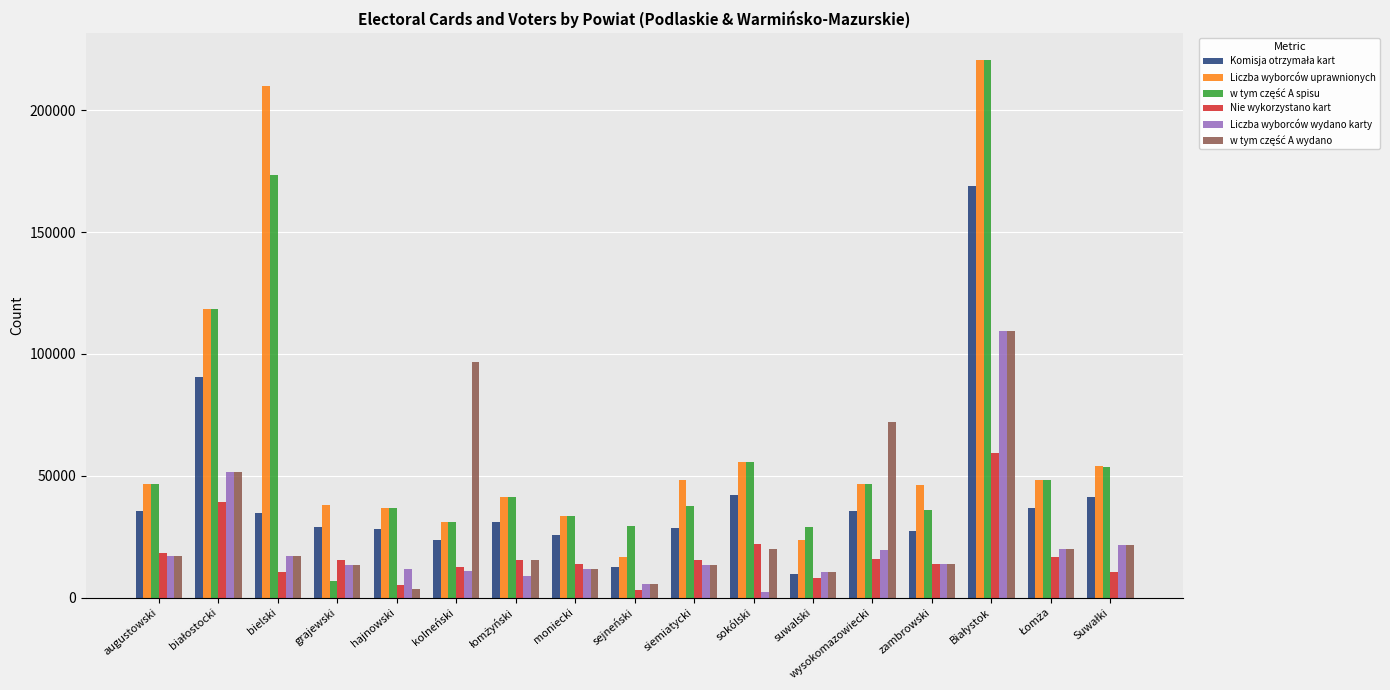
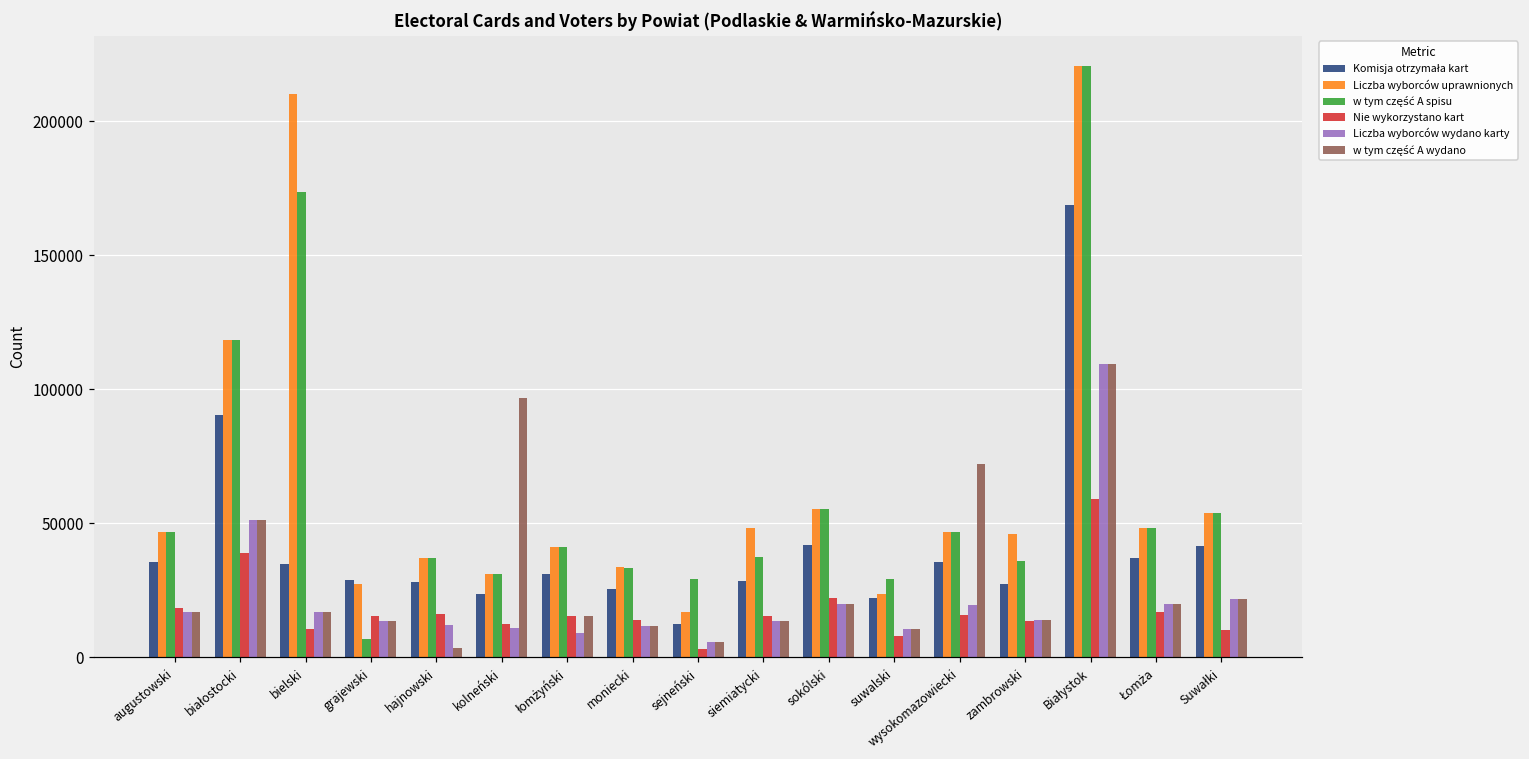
  {
    "Komisja otrzymała kart": {
      "augustowski": 35000,
      "białostocki": 90000,
      "bielski": 35000,
      "grajewski": 29000,
      "hajnowski": 28000,
      "kolneński": 23000,
      "łomżyński": 31000,
      "moniecki": 25000,
      "sejneński": 13000,
      "siemiatycki": 29000,
      "sokólski": 42000,
-     "suwalski": 10000,
+     "suwalski": 22000,
      "wysokomazowiecki": 35000,
      "zambrowski": 27000,
      "Białystok": 169000,
      "Łomża": 37000,
      "Suwałki": 41000
    },
    "Liczba wyborców uprawnionych": {
      "augustowski": 47000,
      "białostocki": 119000,
      "bielski": 210000,
-     "grajewski": 38000,
+     "grajewski": 27000,
      "hajnowski": 37000,
      "kolneński": 31000,
      "łomżyński": 41000,
      "moniecki": 33000,
      "sejneński": 17000,
      "siemiatycki": 48000,
      "sokólski": 55000,
      "suwalski": 24000,
      "wysokomazowiecki": 47000,
      "zambrowski": 46000,
      "Białystok": 221000,
      "Łomża": 48000,
      "Suwałki": 54000
    },
    "w tym część A spisu": {
      "augustowski": 47000,
      "białostocki": 119000,
      "bielski": 173000,
      "grajewski": 7000,
      "hajnowski": 37000,
      "kolneński": 31000,
      "łomżyński": 41000,
      "moniecki": 33000,
      "sejneński": 29000,
      "siemiatycki": 37000,
      "sokólski": 55000,
      "suwalski": 29000,
      "wysokomazowiecki": 47000,
      "zambrowski": 36000,
      "Białystok": 221000,
      "Łomża": 48000,
      "Suwałki": 54000
    },
    "Nie wykorzystano kart": {
      "augustowski": 18000,
      "białostocki": 39000,
      "bielski": 11000,
      "grajewski": 16000,
-     "hajnowski": 5000,
+     "hajnowski": 16000,
      "kolneński": 13000,
      "łomżyński": 15000,
      "moniecki": 14000,
      "sejneński": 3000,
      "siemiatycki": 15000,
      "sokólski": 22000,
      "suwalski": 8000,
      "wysokomazowiecki": 16000,
      "zambrowski": 14000,
      "Białystok": 59000,
      "Łomża": 17000,
      "Suwałki": 10000
    },
    "Liczba wyborców wydano karty": {
      "augustowski": 17000,
      "białostocki": 51000,
      "bielski": 17000,
      "grajewski": 13000,
      "hajnowski": 12000,
      "kolneński": 11000,
      "łomżyński": 9000,
      "moniecki": 12000,
      "sejneński": 6000,
      "siemiatycki": 13000,
-     "sokólski": 2000,
+     "sokólski": 20000,
      "suwalski": 11000,
      "wysokomazowiecki": 20000,
      "zambrowski": 14000,
      "Białystok": 110000,
      "Łomża": 20000,
      "Suwałki": 22000
    },
    "w tym część A wydano": {
      "augustowski": 17000,
      "białostocki": 51000,
      "bielski": 17000,
      "grajewski": 13000,
      "hajnowski": 4000,
      "kolneński": 97000,
      "łomżyński": 16000,
      "moniecki": 12000,
      "sejneński": 6000,
      "siemiatycki": 13000,
      "sokólski": 20000,
      "suwalski": 11000,
      "wysokomazowiecki": 72000,
      "zambrowski": 14000,
      "Białystok": 110000,
      "Łomża": 20000,
      "Suwałki": 22000
    }
  }
